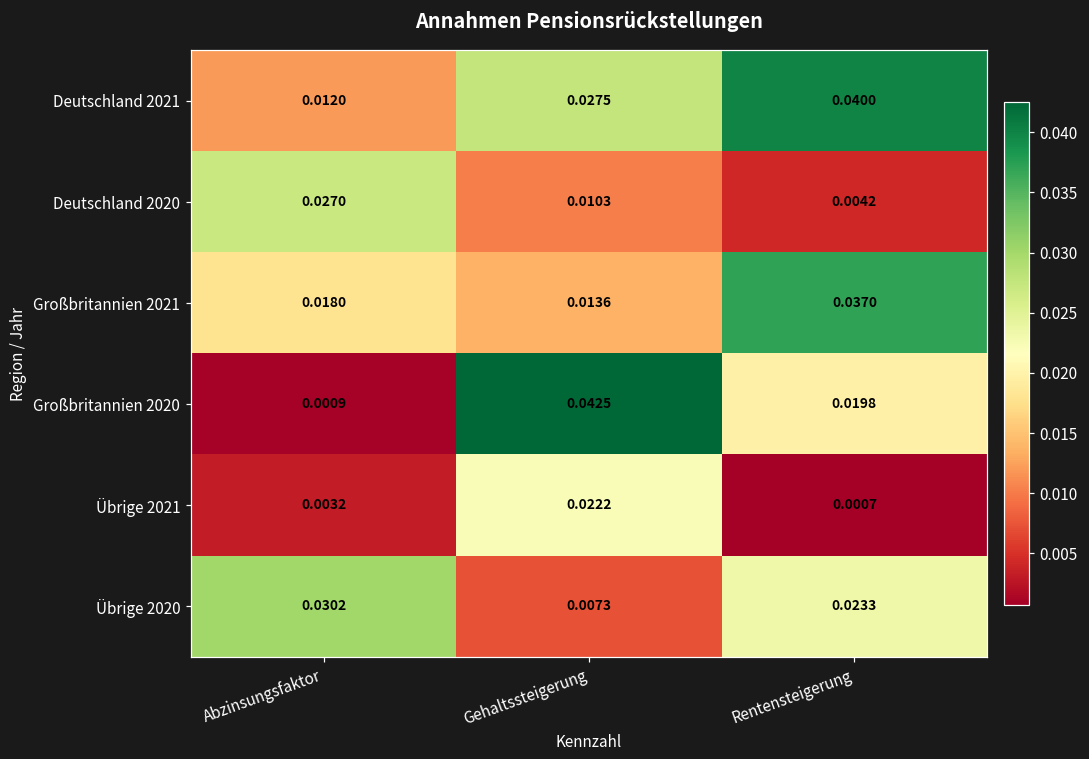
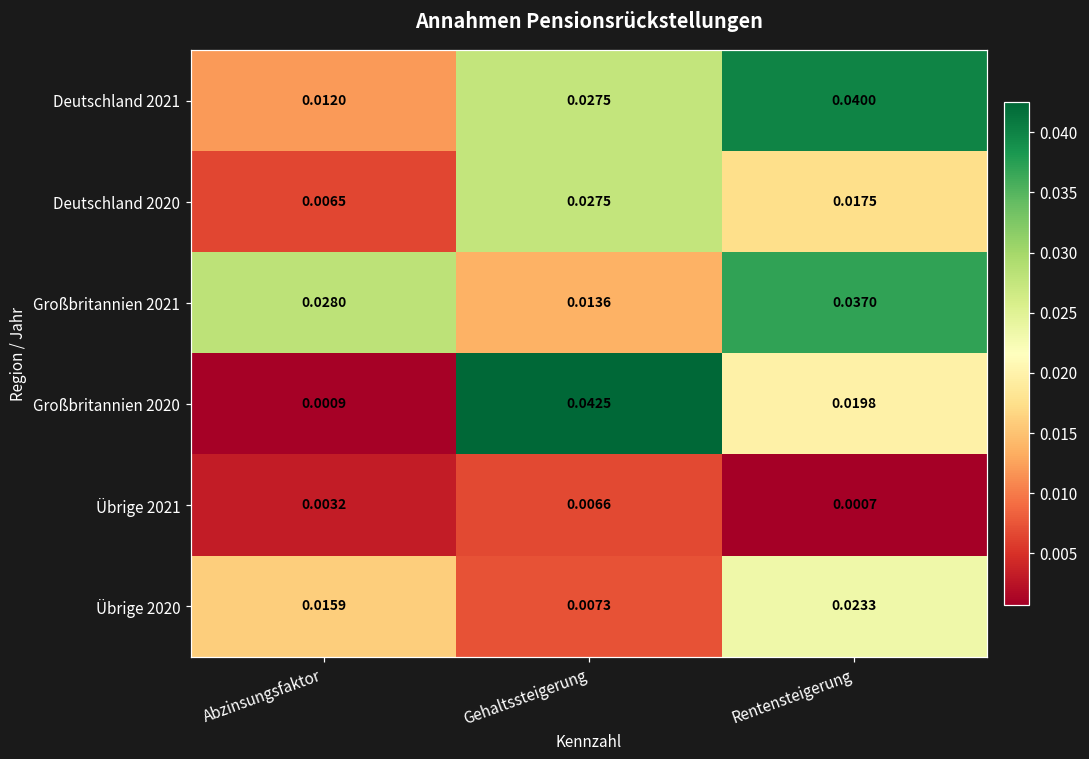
  {
    "Deutschland 2021": {
      "Abzinsungsfaktor": 0.0120,
      "Gehaltssteigerung": 0.0275,
      "Rentensteigerung": 0.0400
    },
    "Deutschland 2020": {
-     "Abzinsungsfaktor": 0.0270,
-     "Gehaltssteigerung": 0.0103,
-     "Rentensteigerung": 0.0042
+     "Abzinsungsfaktor": 0.0065,
+     "Gehaltssteigerung": 0.0275,
+     "Rentensteigerung": 0.0175
    },
    "Großbritannien 2021": {
-     "Abzinsungsfaktor": 0.0180,
+     "Abzinsungsfaktor": 0.0280,
      "Gehaltssteigerung": 0.0136,
      "Rentensteigerung": 0.0370
    },
    "Großbritannien 2020": {
      "Abzinsungsfaktor": 0.0009,
      "Gehaltssteigerung": 0.0425,
      "Rentensteigerung": 0.0198
    },
    "Übrige 2021": {
      "Abzinsungsfaktor": 0.0032,
-     "Gehaltssteigerung": 0.0222,
+     "Gehaltssteigerung": 0.0066,
      "Rentensteigerung": 0.0007
    },
    "Übrige 2020": {
-     "Abzinsungsfaktor": 0.0302,
+     "Abzinsungsfaktor": 0.0159,
      "Gehaltssteigerung": 0.0073,
      "Rentensteigerung": 0.0233
    }
  }
